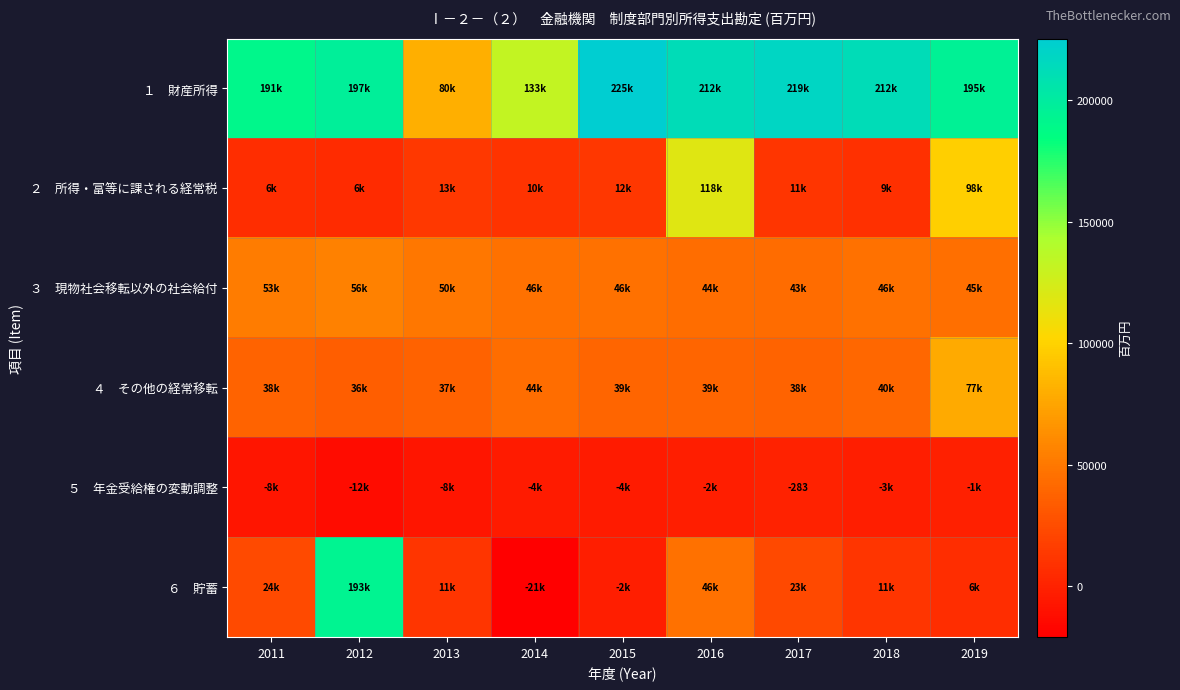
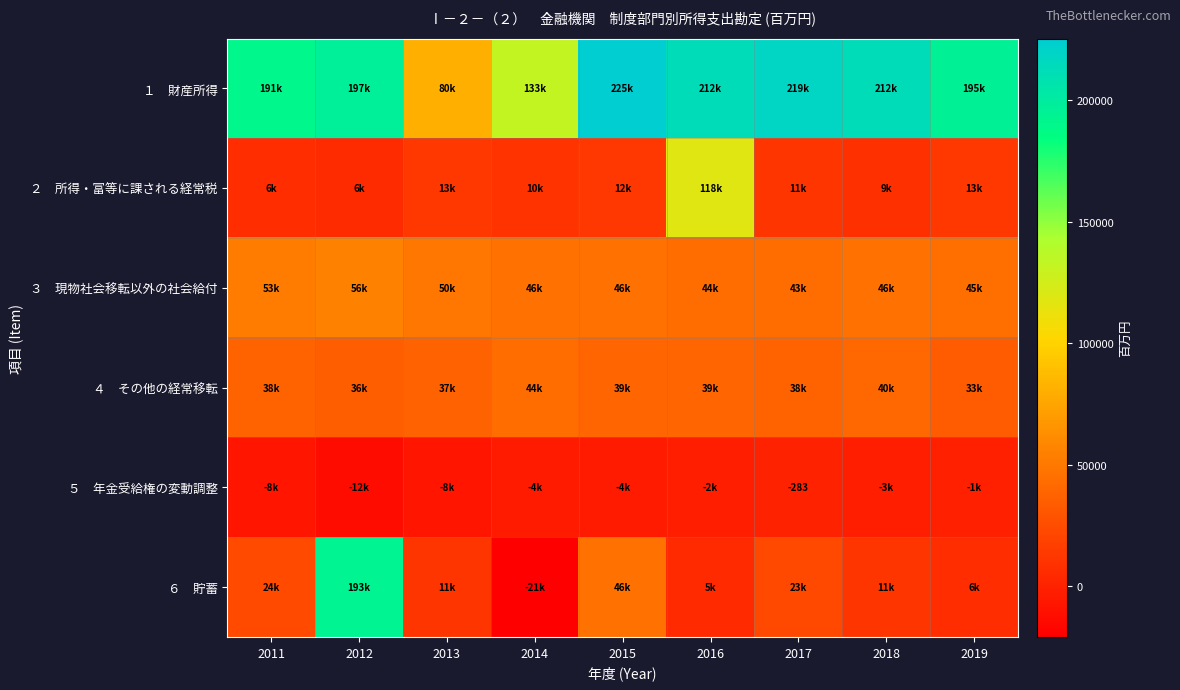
  {
    "１ 財産所得": {
      "2011": "191k",
      "2012": "197k",
      "2013": "80k",
      "2014": "133k",
      "2015": "225k",
      "2016": "212k",
      "2017": "219k",
      "2018": "212k",
      "2019": "195k"
    },
    "２ 所得・富等に課される経常税": {
      "2011": "6k",
      "2012": "6k",
      "2013": "13k",
      "2014": "10k",
      "2015": "12k",
      "2016": "118k",
      "2017": "11k",
      "2018": "9k",
-     "2019": "98k"
+     "2019": "13k"
    },
    "３ 現物社会移転以外の社会給付": {
      "2011": "53k",
      "2012": "56k",
      "2013": "50k",
      "2014": "46k",
      "2015": "46k",
      "2016": "44k",
      "2017": "43k",
      "2018": "46k",
      "2019": "45k"
    },
    "４ その他の経常移転": {
      "2011": "38k",
      "2012": "36k",
      "2013": "37k",
      "2014": "44k",
      "2015": "39k",
      "2016": "39k",
      "2017": "38k",
      "2018": "40k",
-     "2019": "77k"
+     "2019": "33k"
    },
    "５ 年金受給権の変動調整": {
      "2011": "-8k",
      "2012": "-12k",
      "2013": "-8k",
      "2014": "-4k",
      "2015": "-4k",
      "2016": "-2k",
      "2017": "-283",
      "2018": "-3k",
      "2019": "-1k"
    },
    "６ 貯蓄": {
      "2011": "24k",
      "2012": "193k",
      "2013": "11k",
      "2014": "-21k",
-     "2015": "-2k",
-     "2016": "46k",
+     "2015": "46k",
+     "2016": "5k",
      "2017": "23k",
      "2018": "11k",
      "2019": "6k"
    }
  }
